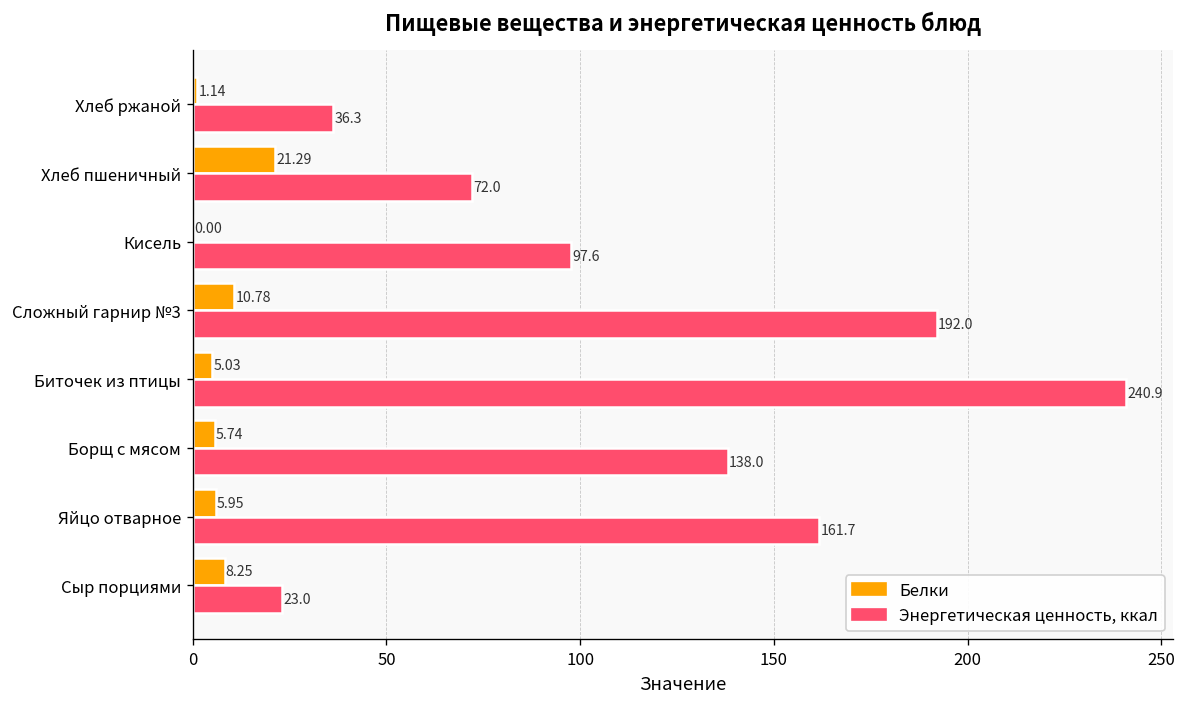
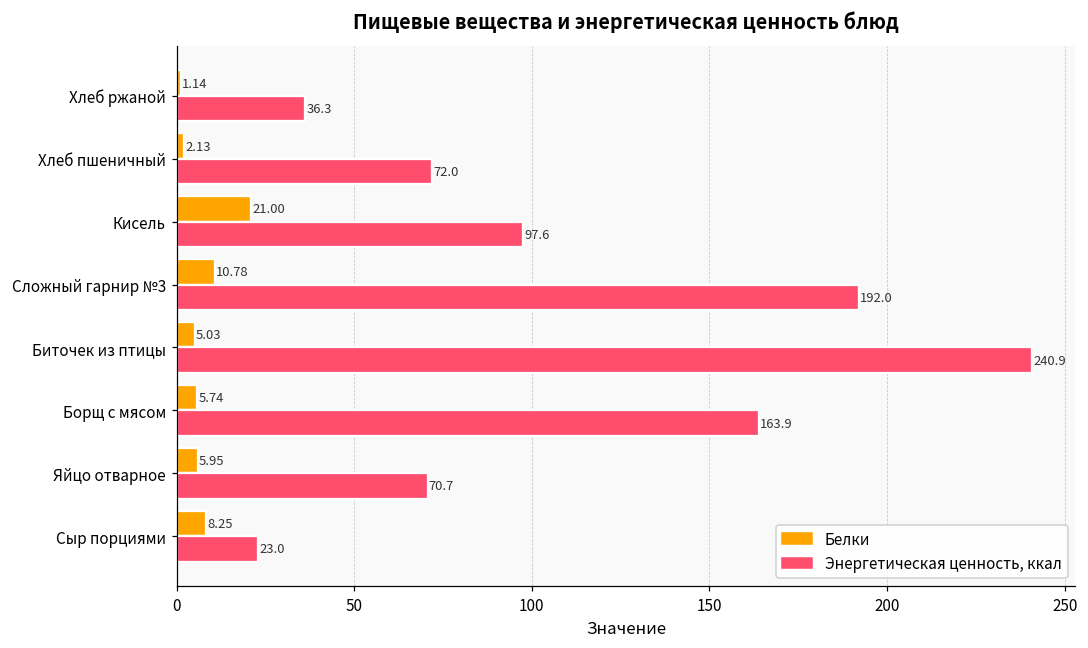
  {
    "Белки": {
      "Хлеб ржаной": 1.14,
-     "Хлеб пшеничный": 21.29,
-     "Кисель": 0.00,
+     "Хлеб пшеничный": 2.13,
+     "Кисель": 21.00,
      "Сложный гарнир №3": 10.78,
      "Биточек из птицы": 5.03,
      "Борщ с мясом": 5.74,
      "Яйцо отварное": 5.95,
      "Сыр порциями": 8.25
    },
    "Энергетическая ценность, ккал": {
      "Хлеб ржаной": 36.3,
      "Хлеб пшеничный": 72.0,
      "Кисель": 97.6,
      "Сложный гарнир №3": 192.0,
      "Биточек из птицы": 240.9,
-     "Борщ с мясом": 138.0,
-     "Яйцо отварное": 161.7,
+     "Борщ с мясом": 163.9,
+     "Яйцо отварное": 70.7,
      "Сыр порциями": 23.0
    }
  }
